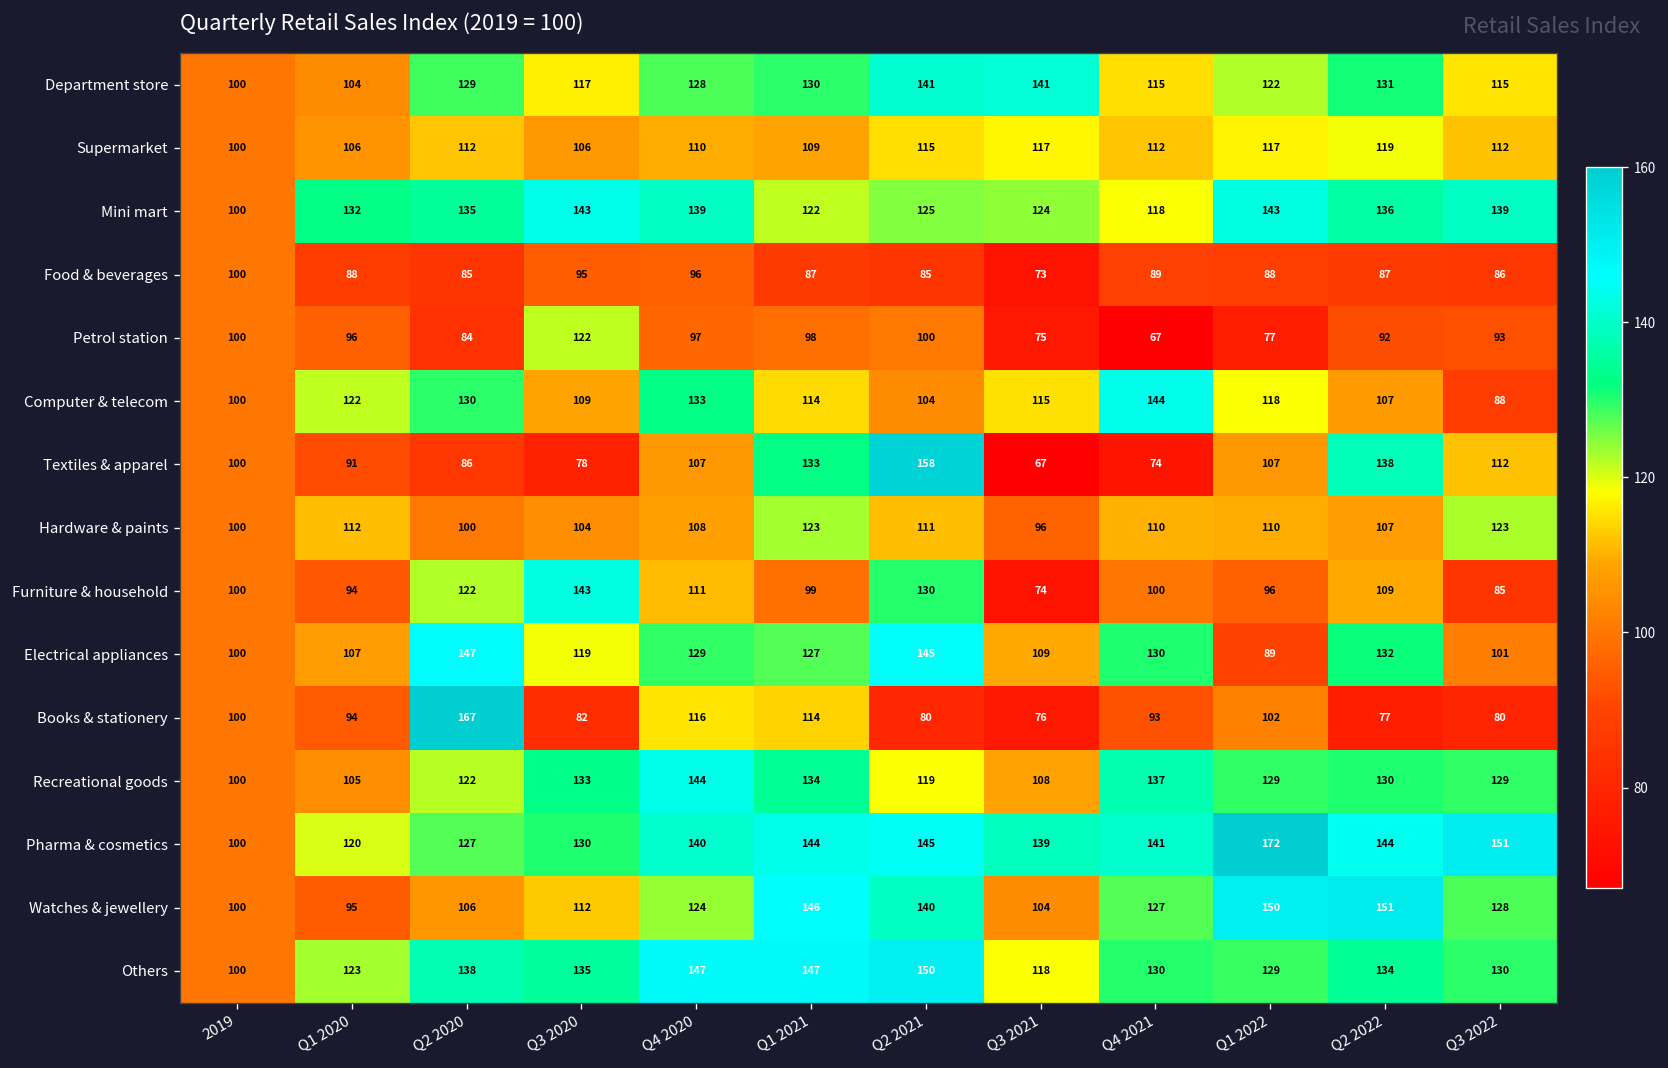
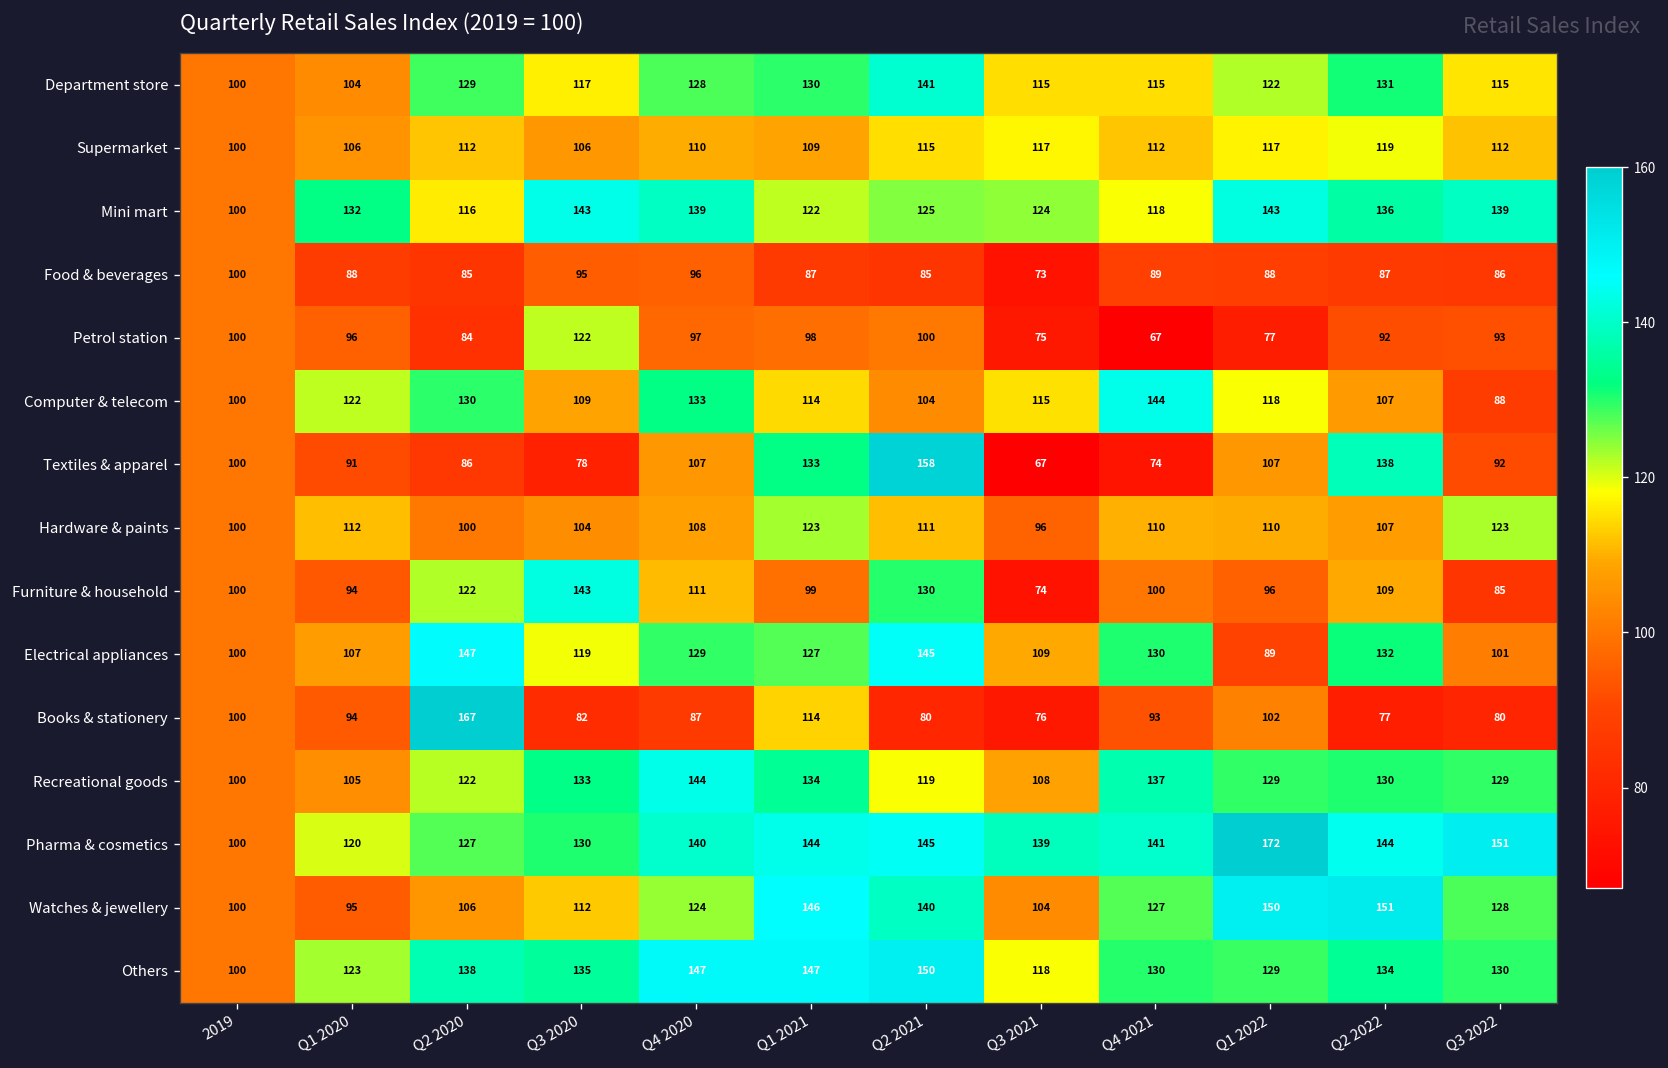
  {
    "Department store": {
      "2019": 100,
      "Q1 2020": 104,
      "Q2 2020": 129,
      "Q3 2020": 117,
      "Q4 2020": 128,
      "Q1 2021": 130,
      "Q2 2021": 141,
-     "Q3 2021": 141,
+     "Q3 2021": 115,
      "Q4 2021": 115,
      "Q1 2022": 122,
      "Q2 2022": 131,
      "Q3 2022": 115
    },
    "Supermarket": {
      "2019": 100,
      "Q1 2020": 106,
      "Q2 2020": 112,
      "Q3 2020": 106,
      "Q4 2020": 110,
      "Q1 2021": 109,
      "Q2 2021": 115,
      "Q3 2021": 117,
      "Q4 2021": 112,
      "Q1 2022": 117,
      "Q2 2022": 119,
      "Q3 2022": 112
    },
    "Mini mart": {
      "2019": 100,
      "Q1 2020": 132,
-     "Q2 2020": 135,
+     "Q2 2020": 116,
      "Q3 2020": 143,
      "Q4 2020": 139,
      "Q1 2021": 122,
      "Q2 2021": 125,
      "Q3 2021": 124,
      "Q4 2021": 118,
      "Q1 2022": 143,
      "Q2 2022": 136,
      "Q3 2022": 139
    },
    "Food & beverages": {
      "2019": 100,
      "Q1 2020": 88,
      "Q2 2020": 85,
      "Q3 2020": 95,
      "Q4 2020": 96,
      "Q1 2021": 87,
      "Q2 2021": 85,
      "Q3 2021": 73,
      "Q4 2021": 89,
      "Q1 2022": 88,
      "Q2 2022": 87,
      "Q3 2022": 86
    },
    "Petrol station": {
      "2019": 100,
      "Q1 2020": 96,
      "Q2 2020": 84,
      "Q3 2020": 122,
      "Q4 2020": 97,
      "Q1 2021": 98,
      "Q2 2021": 100,
      "Q3 2021": 75,
      "Q4 2021": 67,
      "Q1 2022": 77,
      "Q2 2022": 92,
      "Q3 2022": 93
    },
    "Computer & telecom": {
      "2019": 100,
      "Q1 2020": 122,
      "Q2 2020": 130,
      "Q3 2020": 109,
      "Q4 2020": 133,
      "Q1 2021": 114,
      "Q2 2021": 104,
      "Q3 2021": 115,
      "Q4 2021": 144,
      "Q1 2022": 118,
      "Q2 2022": 107,
      "Q3 2022": 88
    },
    "Textiles & apparel": {
      "2019": 100,
      "Q1 2020": 91,
      "Q2 2020": 86,
      "Q3 2020": 78,
      "Q4 2020": 107,
      "Q1 2021": 133,
      "Q2 2021": 158,
      "Q3 2021": 67,
      "Q4 2021": 74,
      "Q1 2022": 107,
      "Q2 2022": 138,
-     "Q3 2022": 112
+     "Q3 2022": 92
    },
    "Hardware & paints": {
      "2019": 100,
      "Q1 2020": 112,
      "Q2 2020": 100,
      "Q3 2020": 104,
      "Q4 2020": 108,
      "Q1 2021": 123,
      "Q2 2021": 111,
      "Q3 2021": 96,
      "Q4 2021": 110,
      "Q1 2022": 110,
      "Q2 2022": 107,
      "Q3 2022": 123
    },
    "Furniture & household": {
      "2019": 100,
      "Q1 2020": 94,
      "Q2 2020": 122,
      "Q3 2020": 143,
      "Q4 2020": 111,
      "Q1 2021": 99,
      "Q2 2021": 130,
      "Q3 2021": 74,
      "Q4 2021": 100,
      "Q1 2022": 96,
      "Q2 2022": 109,
      "Q3 2022": 85
    },
    "Electrical appliances": {
      "2019": 100,
      "Q1 2020": 107,
      "Q2 2020": 147,
      "Q3 2020": 119,
      "Q4 2020": 129,
      "Q1 2021": 127,
      "Q2 2021": 145,
      "Q3 2021": 109,
      "Q4 2021": 130,
      "Q1 2022": 89,
      "Q2 2022": 132,
      "Q3 2022": 101
    },
    "Books & stationery": {
      "2019": 100,
      "Q1 2020": 94,
      "Q2 2020": 167,
      "Q3 2020": 82,
-     "Q4 2020": 116,
+     "Q4 2020": 87,
      "Q1 2021": 114,
      "Q2 2021": 80,
      "Q3 2021": 76,
      "Q4 2021": 93,
      "Q1 2022": 102,
      "Q2 2022": 77,
      "Q3 2022": 80
    },
    "Recreational goods": {
      "2019": 100,
      "Q1 2020": 105,
      "Q2 2020": 122,
      "Q3 2020": 133,
      "Q4 2020": 144,
      "Q1 2021": 134,
      "Q2 2021": 119,
      "Q3 2021": 108,
      "Q4 2021": 137,
      "Q1 2022": 129,
      "Q2 2022": 130,
      "Q3 2022": 129
    },
    "Pharma & cosmetics": {
      "2019": 100,
      "Q1 2020": 120,
      "Q2 2020": 127,
      "Q3 2020": 130,
      "Q4 2020": 140,
      "Q1 2021": 144,
      "Q2 2021": 145,
      "Q3 2021": 139,
      "Q4 2021": 141,
      "Q1 2022": 172,
      "Q2 2022": 144,
      "Q3 2022": 151
    },
    "Watches & jewellery": {
      "2019": 100,
      "Q1 2020": 95,
      "Q2 2020": 106,
      "Q3 2020": 112,
      "Q4 2020": 124,
      "Q1 2021": 146,
      "Q2 2021": 140,
      "Q3 2021": 104,
      "Q4 2021": 127,
      "Q1 2022": 150,
      "Q2 2022": 151,
      "Q3 2022": 128
    },
    "Others": {
      "2019": 100,
      "Q1 2020": 123,
      "Q2 2020": 138,
      "Q3 2020": 135,
      "Q4 2020": 147,
      "Q1 2021": 147,
      "Q2 2021": 150,
      "Q3 2021": 118,
      "Q4 2021": 130,
      "Q1 2022": 129,
      "Q2 2022": 134,
      "Q3 2022": 130
    }
  }
